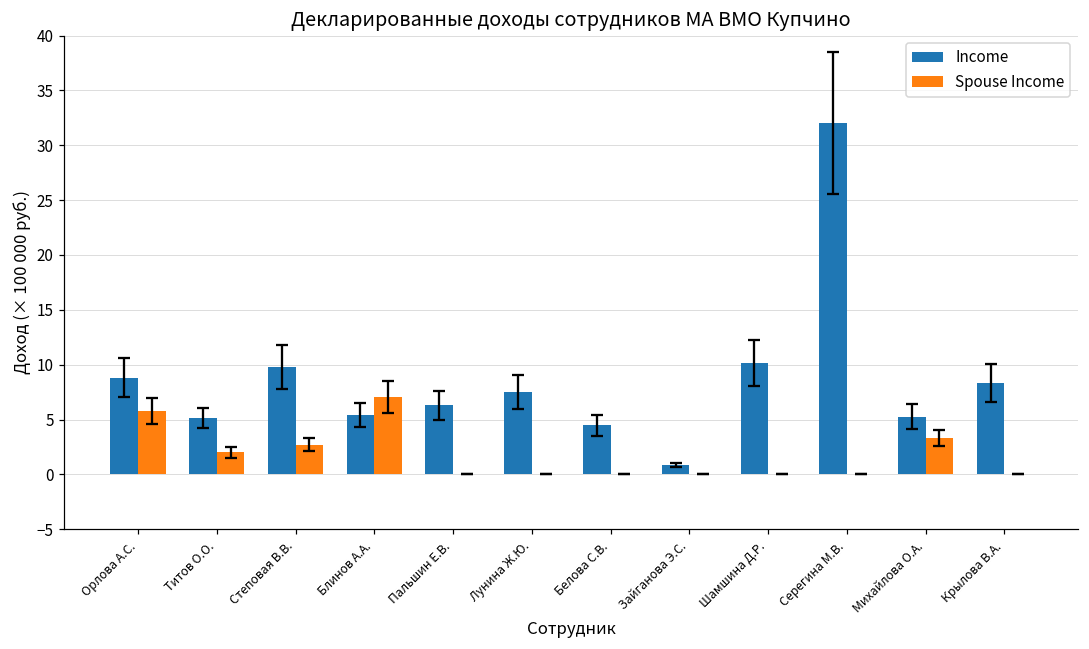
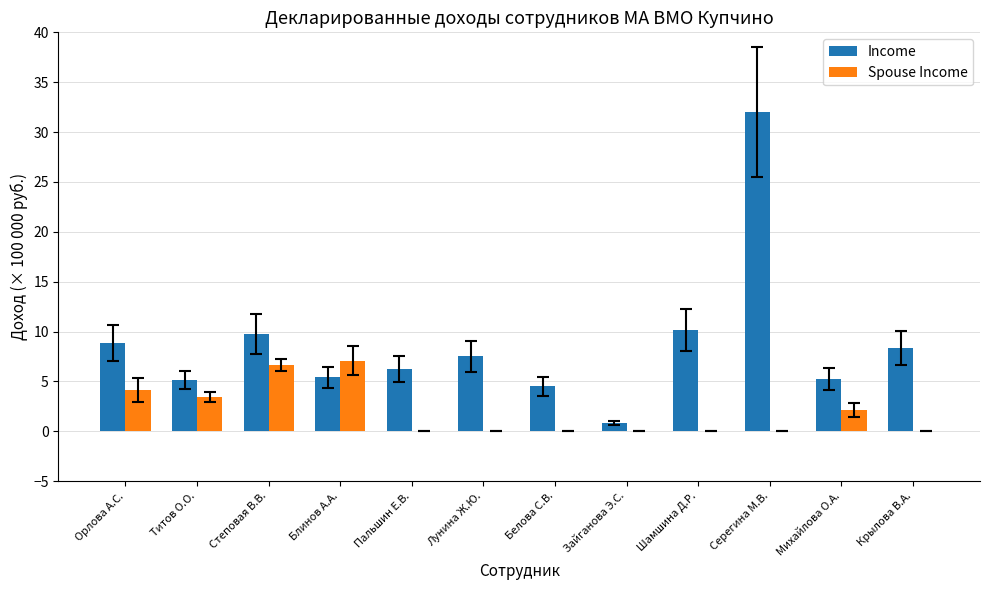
  {
    "Spouse Income": {
-     "Орлова А.С.": 6,
-     "Титов О.О.": 2,
-     "Степовая В.В.": 3,
+     "Орлова А.С.": 4,
+     "Титов О.О.": 3,
+     "Степовая В.В.": 7,
      "Блинов А.А.": 7,
      "Пальшин Е.В.": 0,
      "Лунина Ж.Ю.": 0,
      "Белова С.В.": 0,
      "Зайганова Э.С.": 0,
      "Шамшина Д.Р.": 0,
      "Серегина М.В.": 0,
-     "Михайлова О.А.": 3,
+     "Михайлова О.А.": 2,
      "Крылова В.А.": 0
    }
  }
